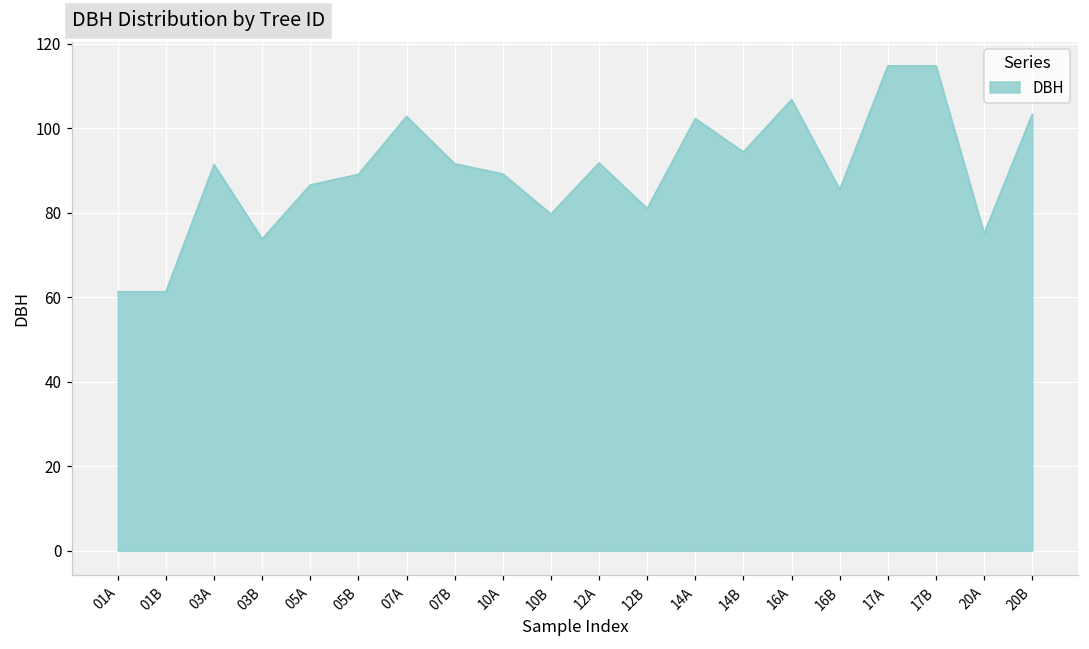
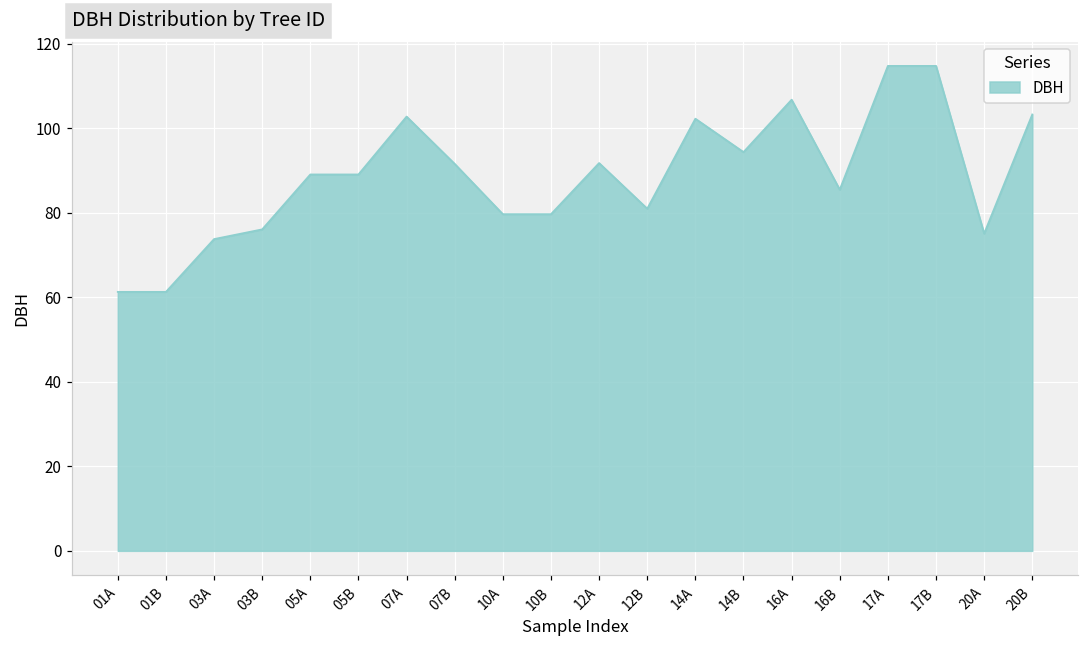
  {
    "01A": 61,
    "01B": 61,
-   "03A": 91,
-   "03B": 74,
-   "05A": 87,
+   "03A": 74,
+   "03B": 76,
+   "05A": 89,
    "05B": 89,
    "07A": 103,
    "07B": 92,
-   "10A": 89,
+   "10A": 80,
    "10B": 80,
    "12A": 92,
    "12B": 81,
    "14A": 102,
    "14B": 94,
    "16A": 107,
    "16B": 86,
    "17A": 115,
    "17B": 115,
    "20A": 75,
    "20B": 103
  }
